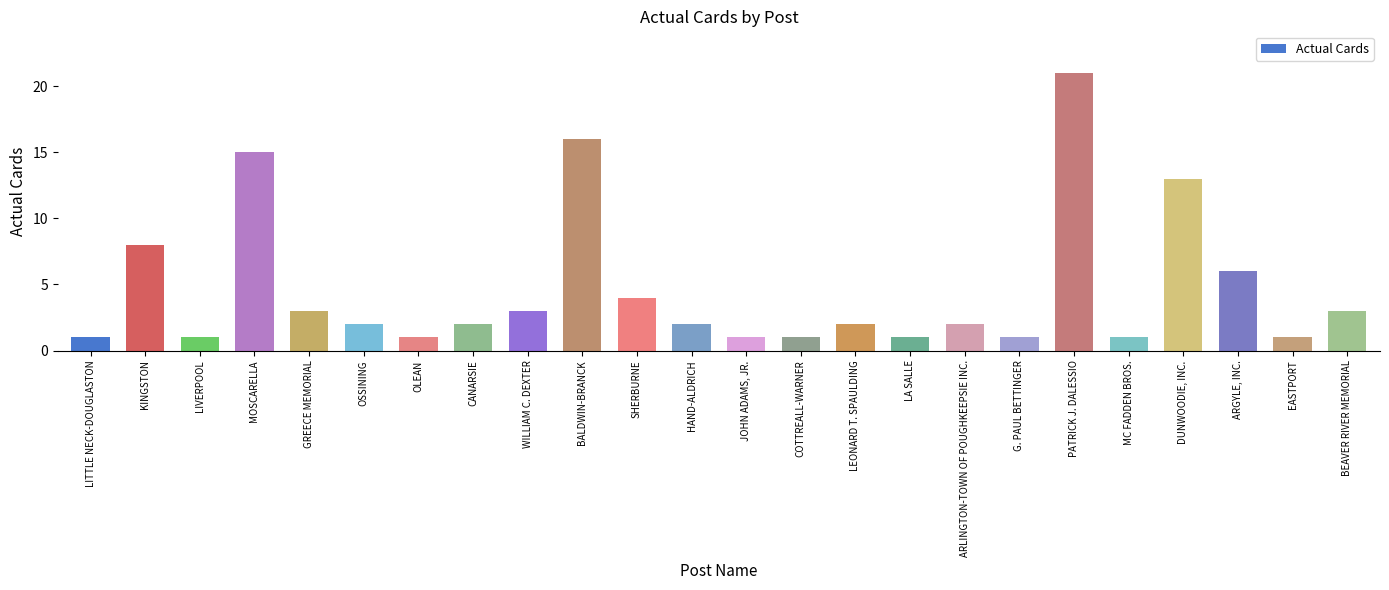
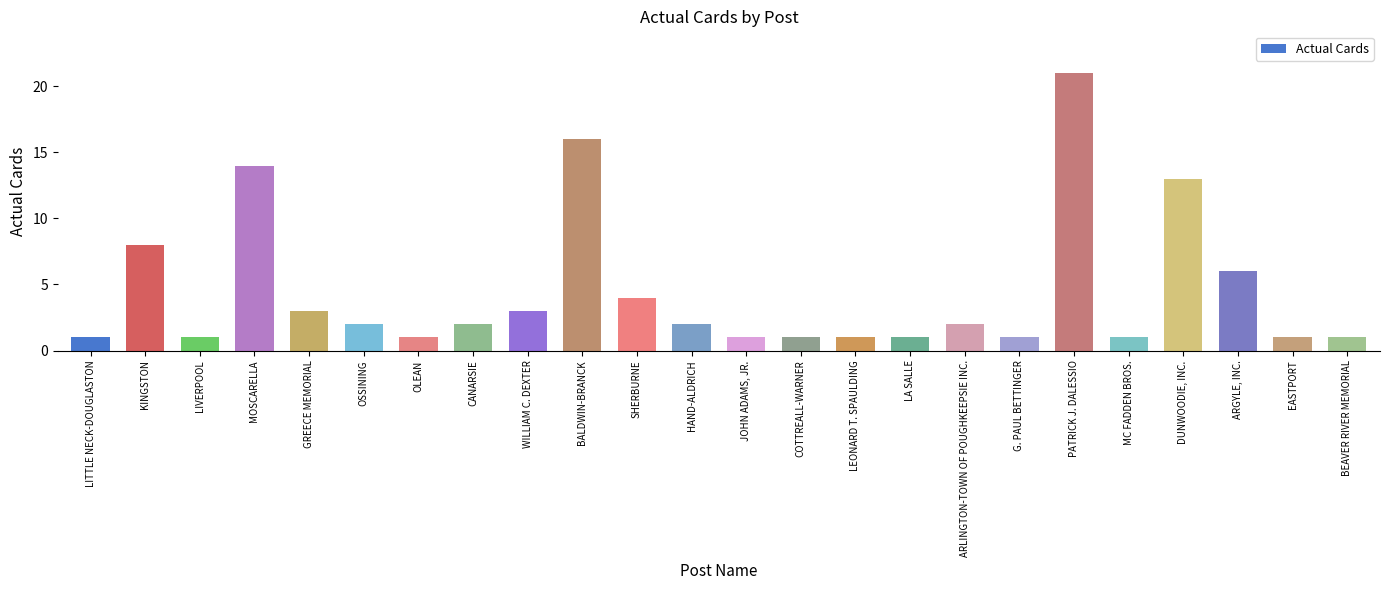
  {
    "LITTLE NECK-DOUGLASTON": 1,
    "KINGSTON": 8,
    "LIVERPOOL": 1,
-   "MOSCARELLA": 15,
+   "MOSCARELLA": 14,
    "GREECE MEMORIAL": 3,
    "OSSINING": 2,
    "OLEAN": 1,
    "CANARSIE": 2,
    "WILLIAM C. DEXTER": 3,
    "BALDWIN-BRANCK": 16,
    "SHERBURNE": 4,
    "HAND-ALDRICH": 2,
    "JOHN ADAMS, JR.": 1,
    "COTTREALL-WARNER": 1,
-   "LEONARD T. SPAULDING": 2,
+   "LEONARD T. SPAULDING": 1,
    "LA SALLE": 1,
    "ARLINGTON-TOWN OF POUGHKEEPSIE INC.": 2,
    "G. PAUL BETTINGER": 1,
    "PATRICK J. DALESSIO": 21,
    "MC FADDEN BROS.": 1,
    "DUNWOODIE, INC.": 13,
    "ARGYLE, INC.": 6,
    "EASTPORT": 1,
-   "BEAVER RIVER MEMORIAL": 3
+   "BEAVER RIVER MEMORIAL": 1
  }
